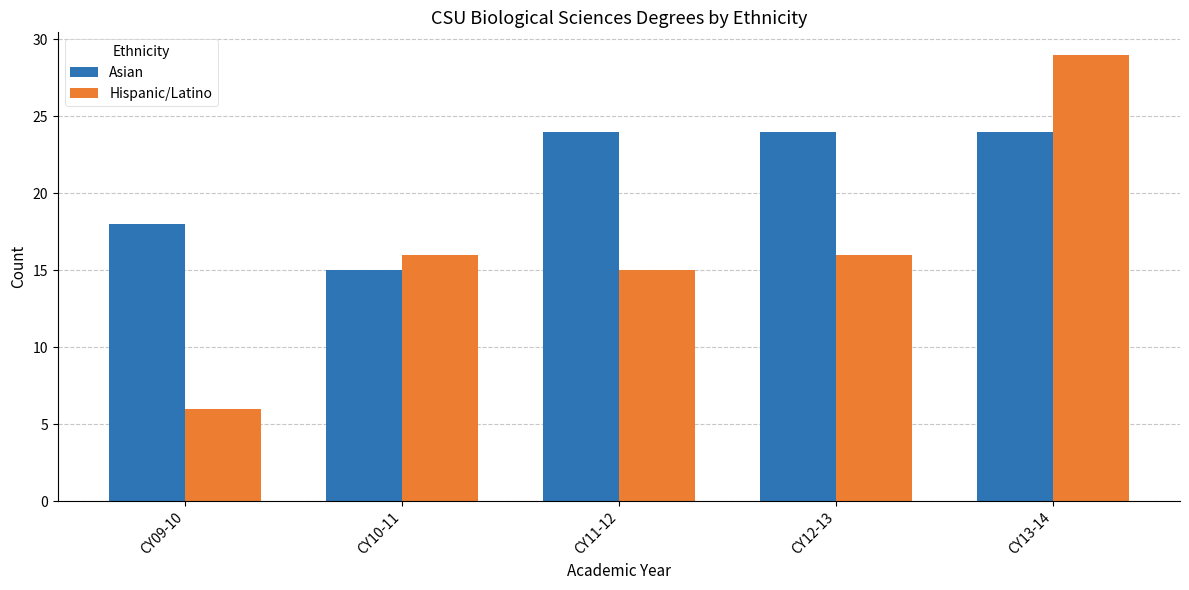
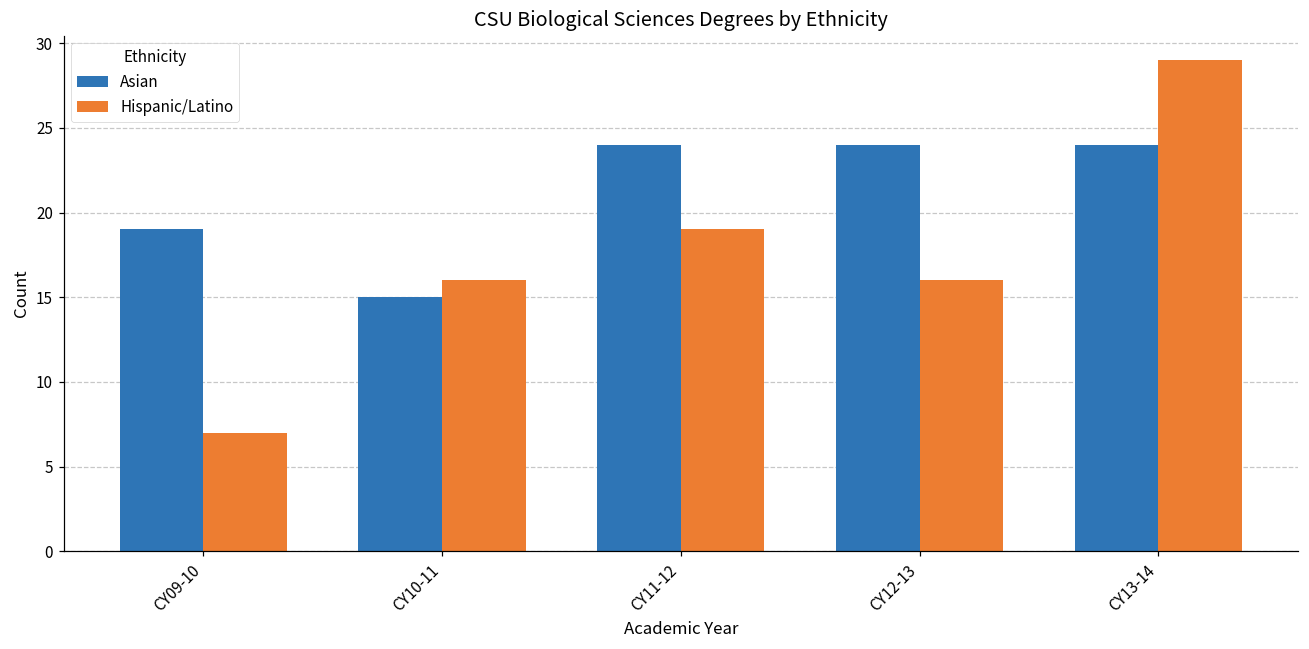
  {
    "Asian": {
-     "CY09-10": 18,
+     "CY09-10": 19,
      "CY10-11": 15,
      "CY11-12": 24,
      "CY12-13": 24,
      "CY13-14": 24
    },
    "Hispanic/Latino": {
-     "CY09-10": 6,
+     "CY09-10": 7,
      "CY10-11": 16,
-     "CY11-12": 15,
+     "CY11-12": 19,
      "CY12-13": 16,
      "CY13-14": 29
    }
  }
